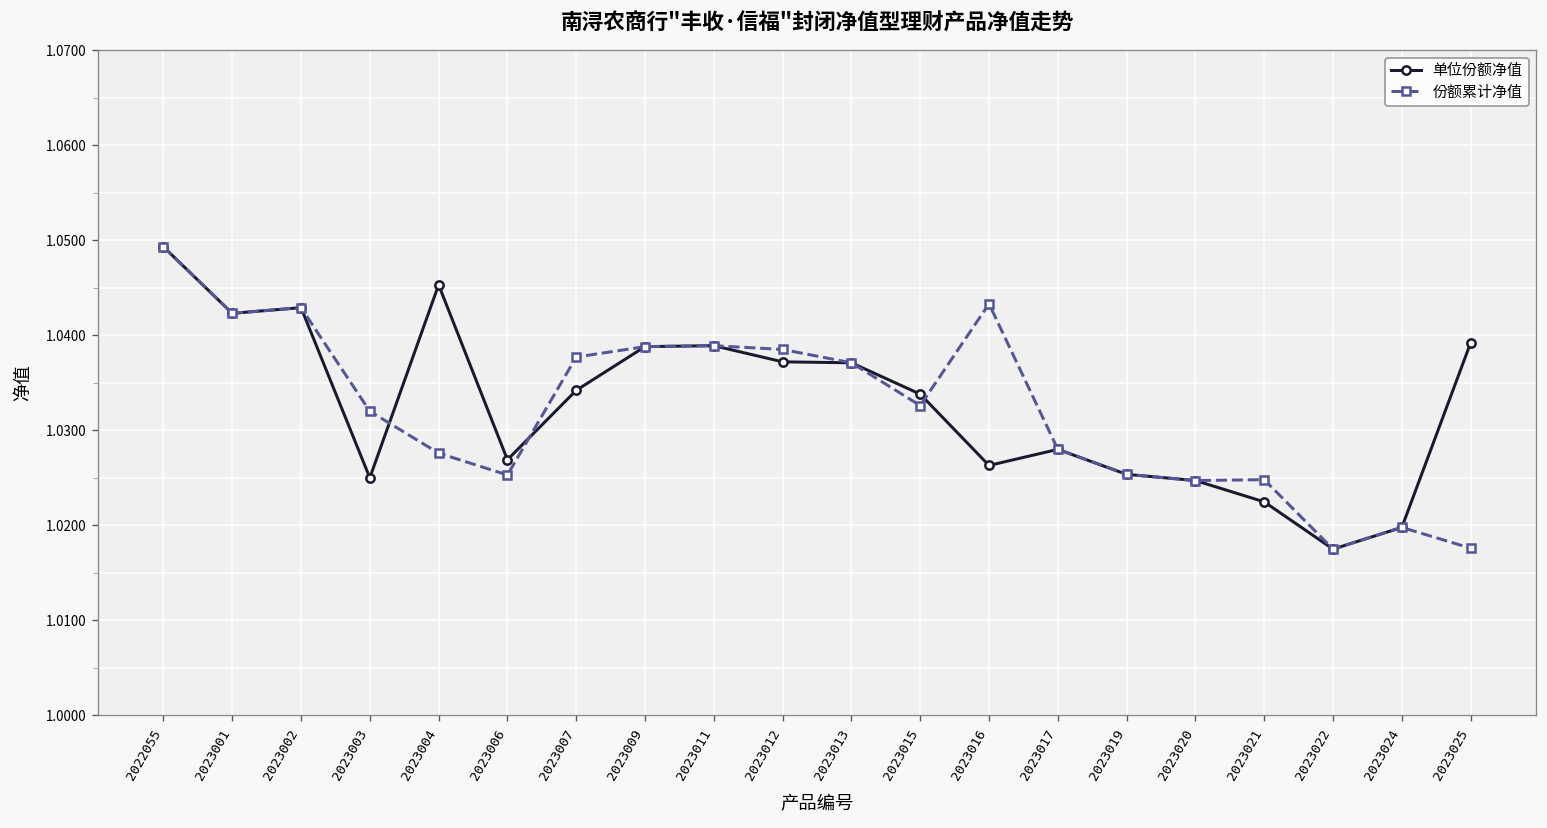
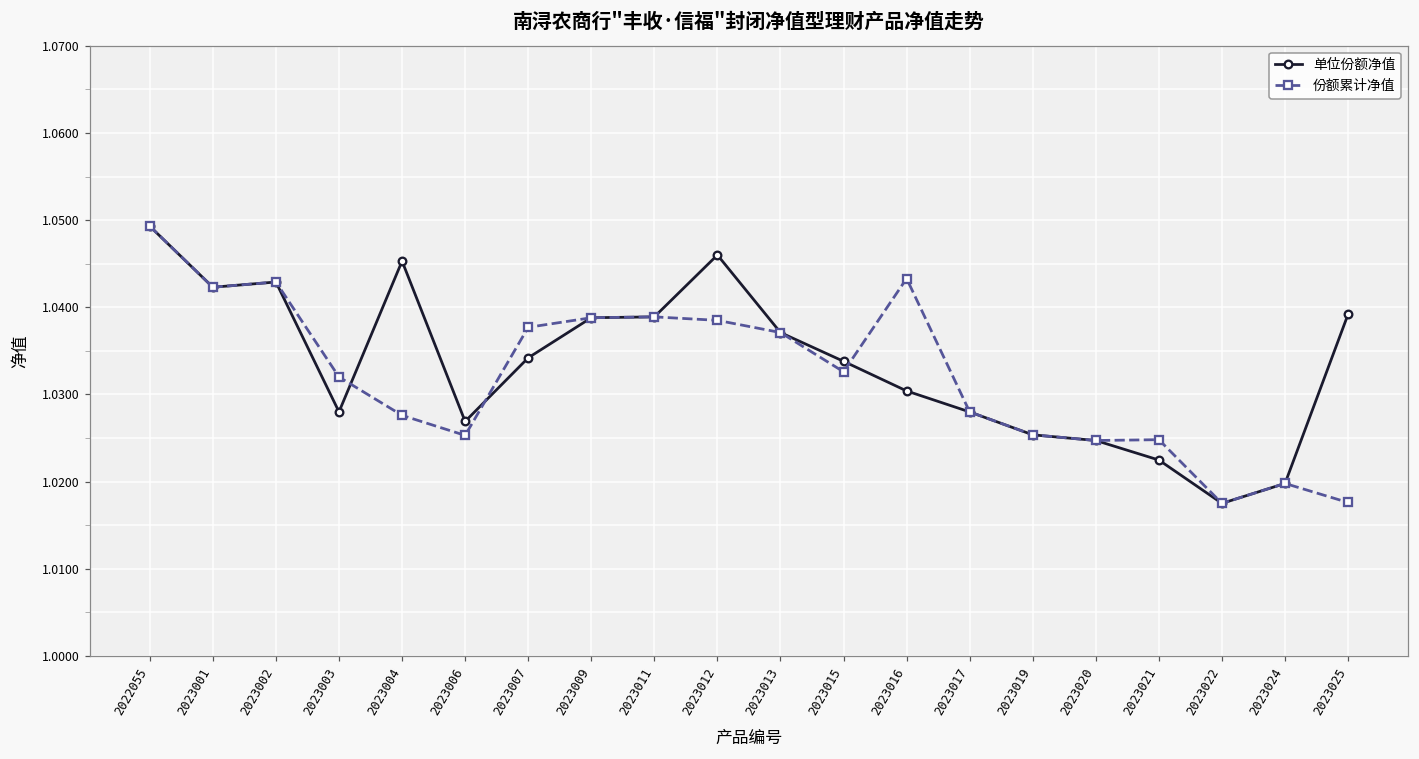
  {
    "单位份额净值": {
-     "2023003": 1.025,
+     "2023003": 1.028,
      "2023004": 1.045,
      "2023006": 1.027,
      "2023007": 1.034,
-     "2023012": 1.037,
+     "2023012": 1.046,
      "2023015": 1.034,
-     "2023016": 1.026,
+     "2023016": 1.030,
      "2023021": 1.022,
      "2023025": 1.039
    },
    "份额累计净值": {
      "2023003": 1.032,
      "2023004": 1.028,
      "2023006": 1.025,
      "2023007": 1.038,
      "2023012": 1.039,
      "2023015": 1.033,
      "2023016": 1.043,
      "2023021": 1.025,
      "2023025": 1.018
    }
  }
